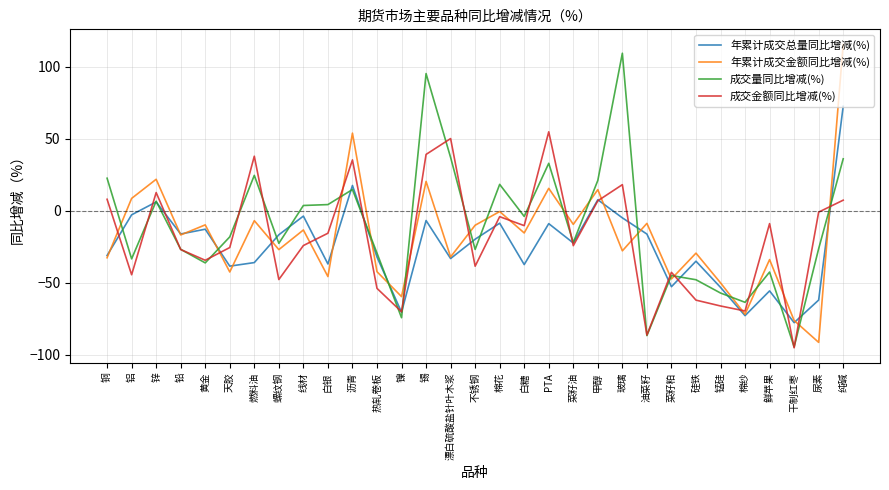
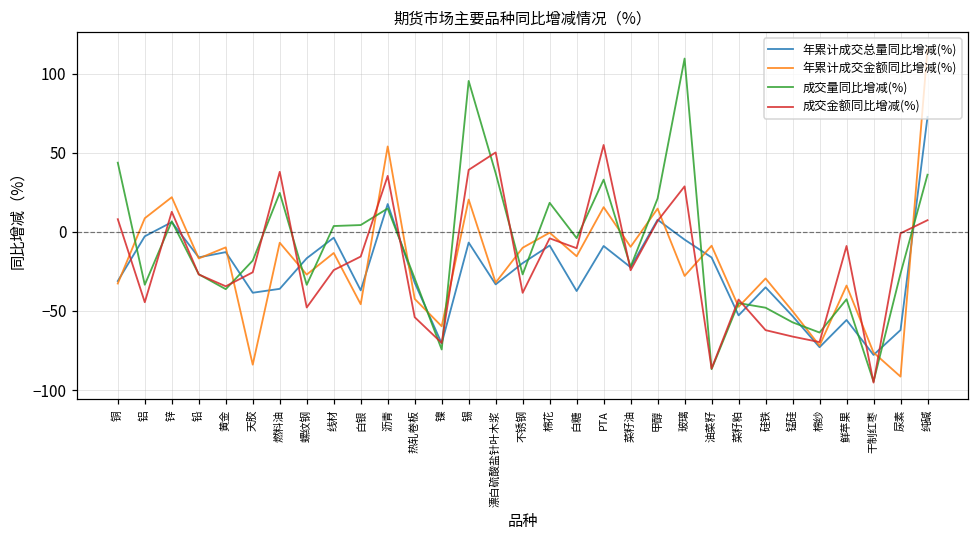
  {
    "年累计成交总量同比增减(%)": {
      "铝": -3,
      "黄金": -13,
      "天胶": -38,
      "燃料油": -36,
      "螺纹钢": -17,
      "线材": -4,
      "白银": -37,
      "沥青": 18,
      "热轧卷板": -32,
      "锡": -7,
      "不锈钢": -20,
      "棉花": -9,
      "白糖": -37,
      "PTA": -9,
      "玻璃": -5,
      "油菜籽": -16,
      "菜籽粕": -53,
      "硅铁": -35,
      "锰硅": -53,
      "鲜苹果": -56,
      "尿素": -62
    },
    "年累计成交金额同比增减(%)": {
      "铝": 9,
      "锌": 22,
      "黄金": -10,
-     "天胶": -43,
+     "天胶": -84,
      "燃料油": -7,
      "螺纹钢": -27,
      "线材": -13,
      "白银": -46,
      "沥青": 54,
      "热轧卷板": -42,
      "镍": -60,
      "锡": 20,
      "不锈钢": -10,
      "棉花": -1,
      "白糖": -15,
      "PTA": 16,
      "菜籽油": -9,
      "甲醇": 15,
      "玻璃": -28,
      "油菜籽": -9,
      "菜籽粕": -47,
      "硅铁": -29,
      "锰硅": -50,
      "鲜苹果": -34,
      "尿素": -91
    },
    "成交量同比增减(%)": {
-     "铜": 23,
+     "铜": 44,
      "铝": -33,
      "黄金": -36,
      "天胶": -18,
      "燃料油": 25,
-     "螺纹钢": -23,
+     "螺纹钢": -33,
      "线材": 4,
      "白银": 4,
      "沥青": 15,
      "热轧卷板": -29,
      "镍": -74,
      "锡": 95,
      "漂白硫酸盐针叶木浆": 37,
      "不锈钢": -27,
      "棉花": 18,
      "白糖": -4,
      "PTA": 33,
      "甲醇": 21,
      "玻璃": 109,
      "菜籽粕": -45,
      "硅铁": -48,
      "锰硅": -57,
      "棉纱": -64,
      "鲜苹果": -43,
      "尿素": -26,
      "纯碱": 36
    },
    "成交金额同比增减(%)": {
      "铜": 8,
      "铝": -44,
      "锌": 13,
      "黄金": -34,
      "天胶": -26,
      "燃料油": 38,
      "螺纹钢": -48,
      "线材": -24,
      "白银": -16,
      "沥青": 35,
      "热轧卷板": -54,
      "锡": 39,
      "漂白硫酸盐针叶木浆": 50,
      "不锈钢": -39,
      "棉花": -4,
      "白糖": -10,
      "PTA": 55,
      "菜籽油": -24,
-     "玻璃": 18,
+     "玻璃": 29,
      "菜籽粕": -43,
      "硅铁": -62,
      "锰硅": -66,
      "棉纱": -70,
      "鲜苹果": -9,
      "尿素": -1,
      "纯碱": 7
    }
  }
